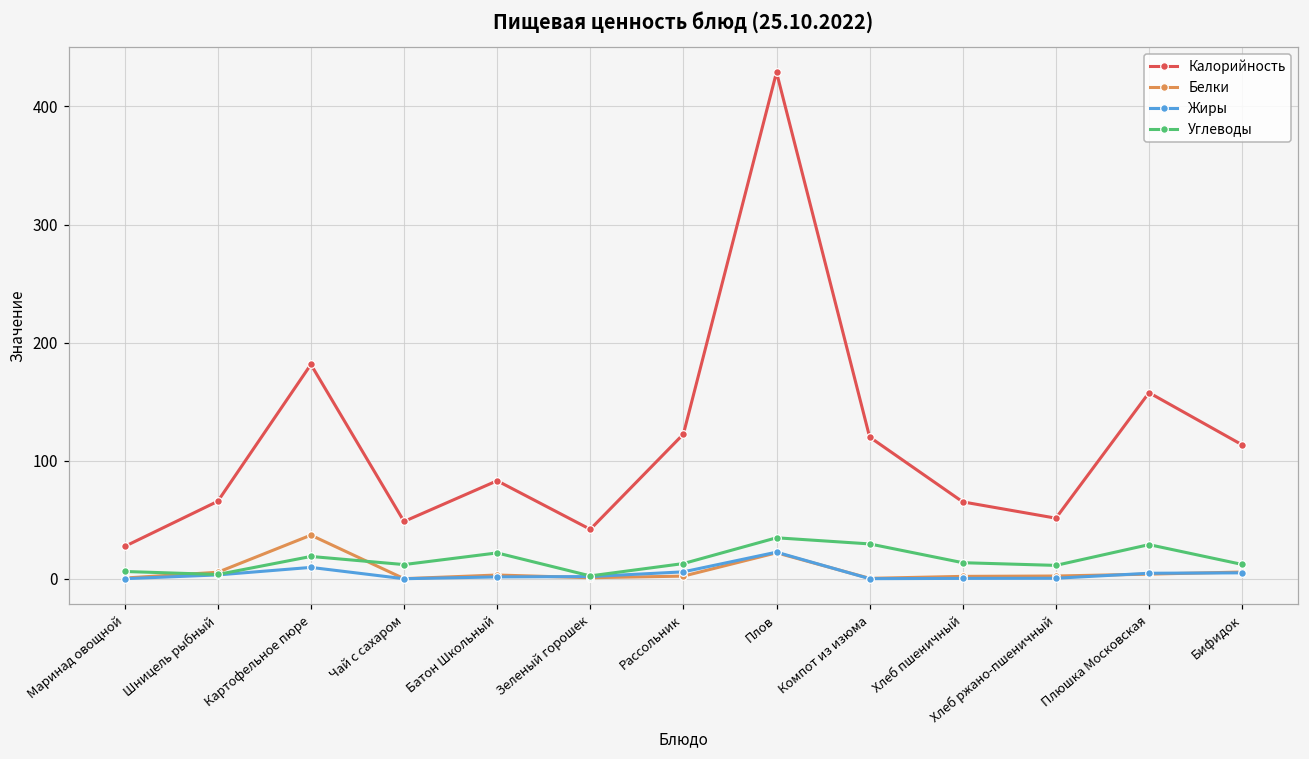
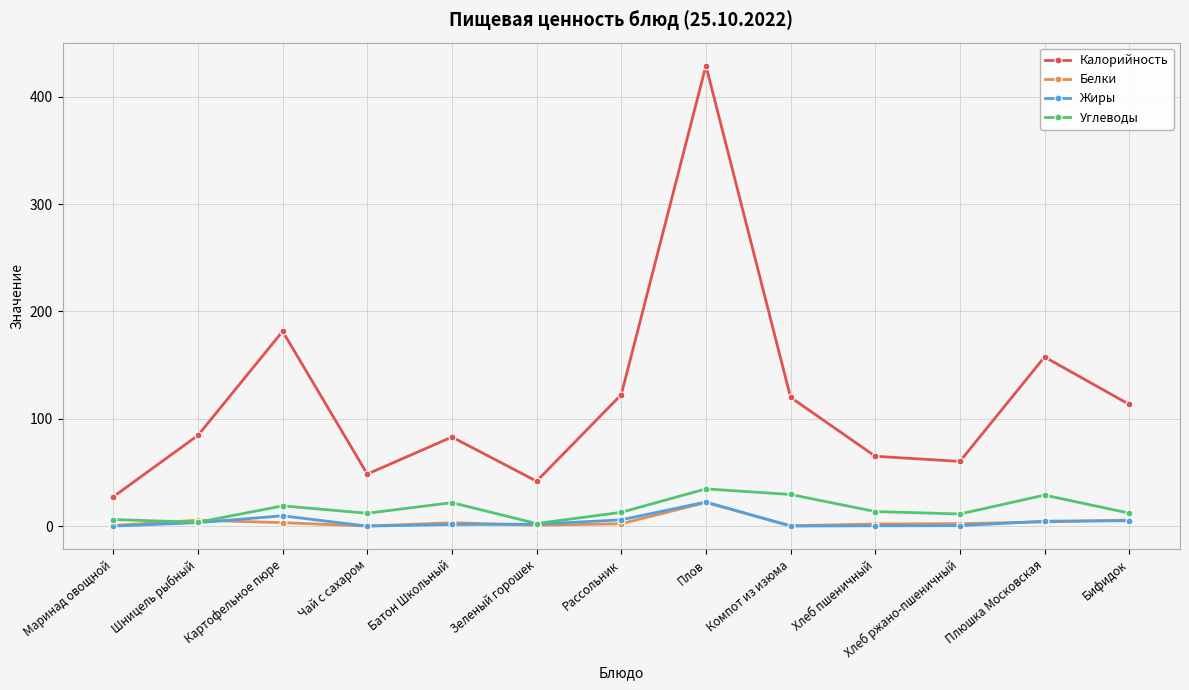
  {
    "Калорийность": {
      "Маринад овощной": 27,
-     "Шницель рыбный": 66,
+     "Шницель рыбный": 85,
      "Картофельное пюре": 182,
      "Чай с сахаром": 49,
      "Батон Школьный": 83,
      "Зеленый горошек": 42,
      "Рассольник": 123,
      "Плов": 429,
      "Компот из изюма": 120,
      "Хлеб пшеничный": 65,
-     "Хлеб ржано-пшеничный": 51,
+     "Хлеб ржано-пшеничный": 60,
      "Плюшка Московская": 158,
      "Бифидок": 113
    },
    "Белки": {
-     "Картофельное пюре": 37,
+     "Картофельное пюре": 3,
      "Рассольник": 2
    },
    "Жиры": {
      "Картофельное пюре": 10,
      "Рассольник": 6
    },
    "Углеводы": {
      "Маринад овощной": 6,
      "Картофельное пюре": 19,
      "Чай с сахаром": 12,
      "Батон Школьный": 22,
      "Рассольник": 13,
      "Плов": 35,
      "Компот из изюма": 30,
      "Хлеб пшеничный": 14,
      "Хлеб ржано-пшеничный": 11,
      "Плюшка Московская": 29,
      "Бифидок": 12
    }
  }
